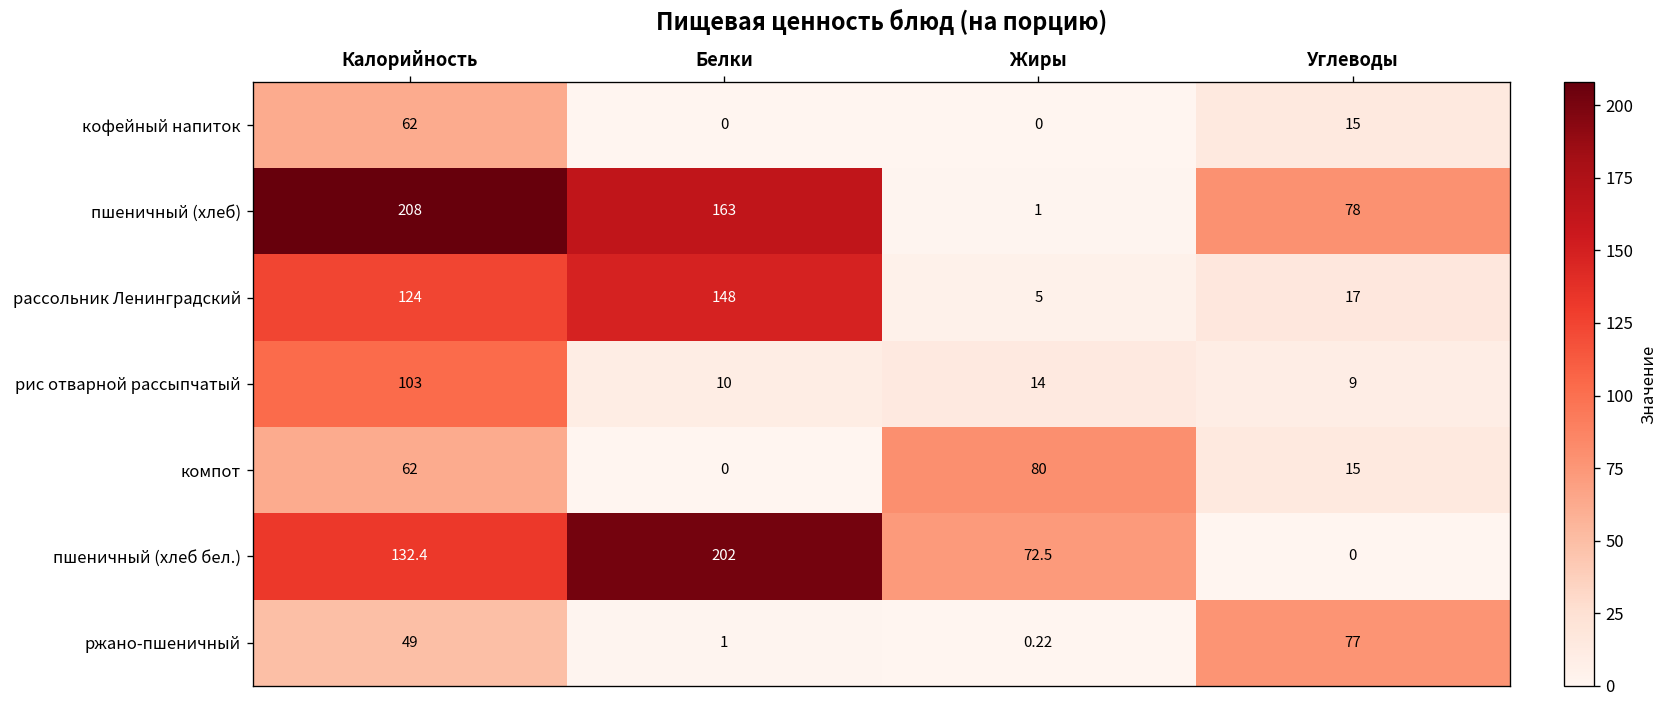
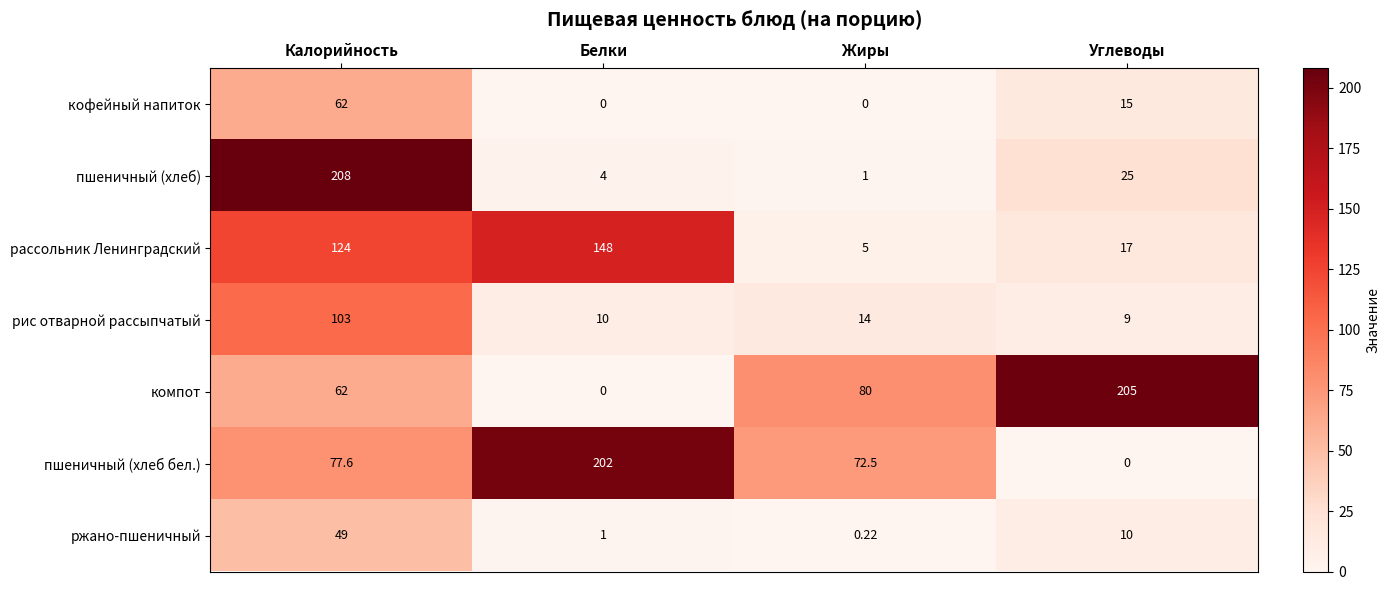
  {
    "кофейный напиток": {
      "Калорийность": 62,
      "Белки": 0,
      "Жиры": 0,
      "Углеводы": 15
    },
    "пшеничный (хлеб)": {
      "Калорийность": 208,
-     "Белки": 163,
+     "Белки": 4,
      "Жиры": 1,
-     "Углеводы": 78
+     "Углеводы": 25
    },
    "рассольник Ленинградский": {
      "Калорийность": 124,
      "Белки": 148,
      "Жиры": 5,
      "Углеводы": 17
    },
    "рис отварной рассыпчатый": {
      "Калорийность": 103,
      "Белки": 10,
      "Жиры": 14,
      "Углеводы": 9
    },
    "компот": {
      "Калорийность": 62,
      "Белки": 0,
      "Жиры": 80,
-     "Углеводы": 15
+     "Углеводы": 205
    },
    "пшеничный (хлеб бел.)": {
-     "Калорийность": 132.4,
+     "Калорийность": 77.6,
      "Белки": 202,
      "Жиры": 72.5,
      "Углеводы": 0
    },
    "ржано-пшеничный": {
      "Калорийность": 49,
      "Белки": 1,
      "Жиры": 0.22,
-     "Углеводы": 77
+     "Углеводы": 10
    }
  }
